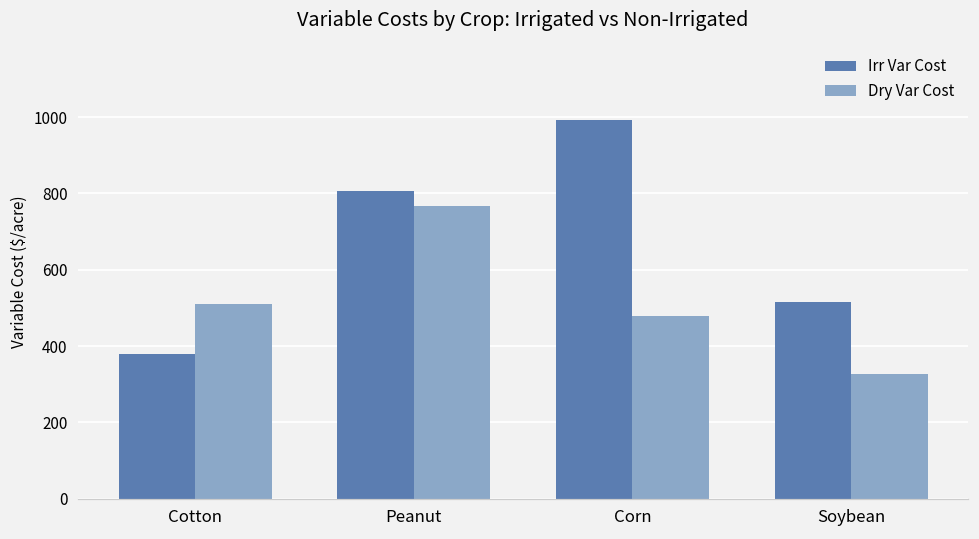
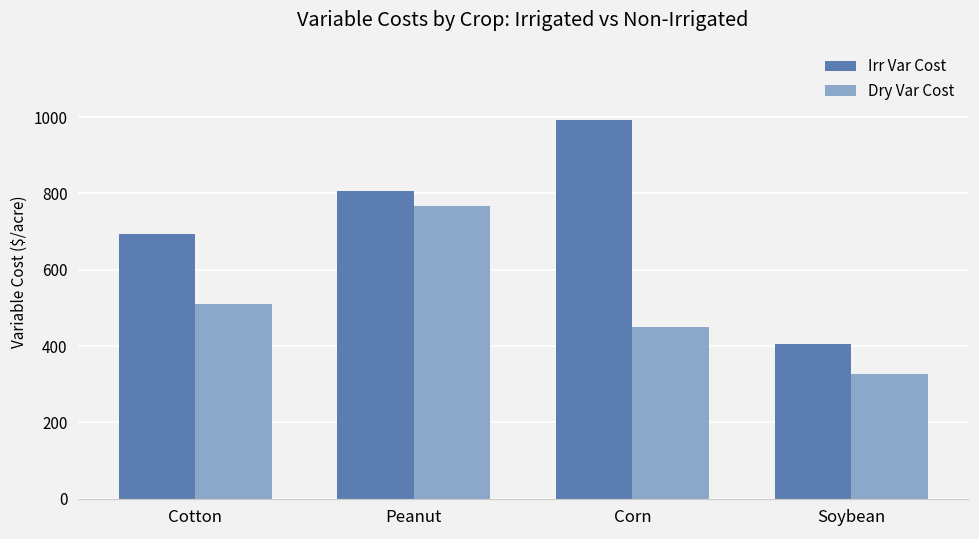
  {
    "Irr Var Cost": {
-     "Cotton": 380,
+     "Cotton": 690,
      "Peanut": 810,
      "Corn": 990,
-     "Soybean": 520
+     "Soybean": 410
    },
    "Dry Var Cost": {
      "Cotton": 510,
      "Peanut": 770,
-     "Corn": 480,
+     "Corn": 450,
      "Soybean": 330
    }
  }
